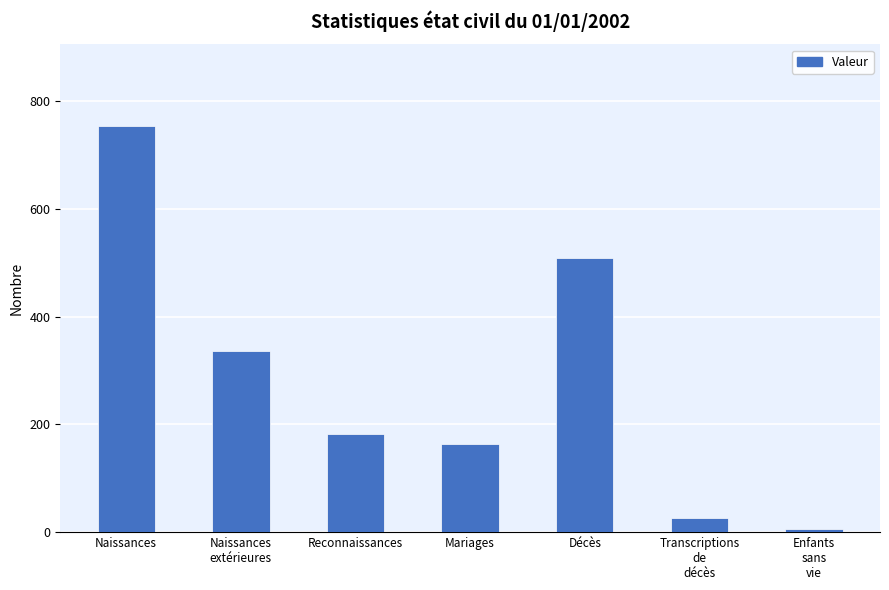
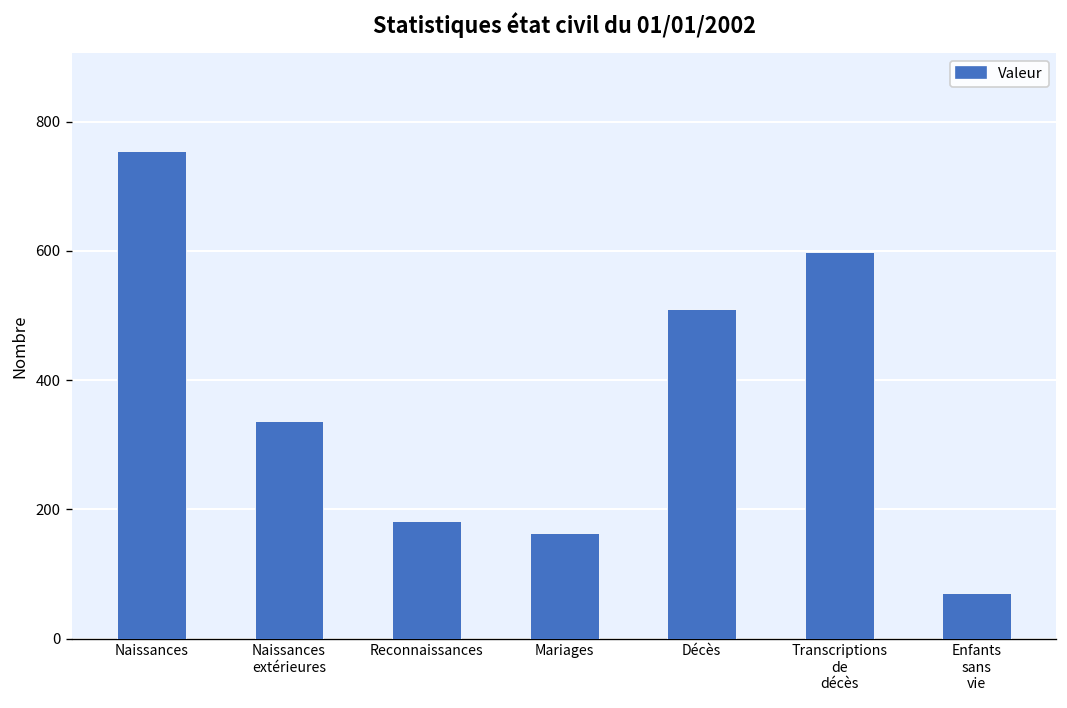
  {
    "Naissances": 760,
    "Naissances extérieures": 340,
    "Reconnaissances": 180,
    "Mariages": 160,
    "Décès": 510,
-   "Transcriptions de décès": 30,
-   "Enfants sans vie": 10
+   "Transcriptions de décès": 600,
+   "Enfants sans vie": 70
  }
